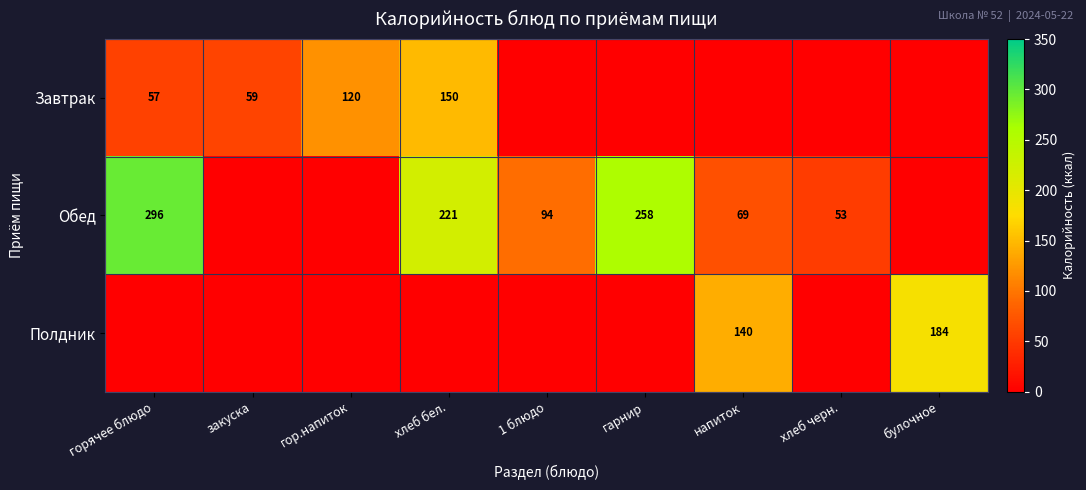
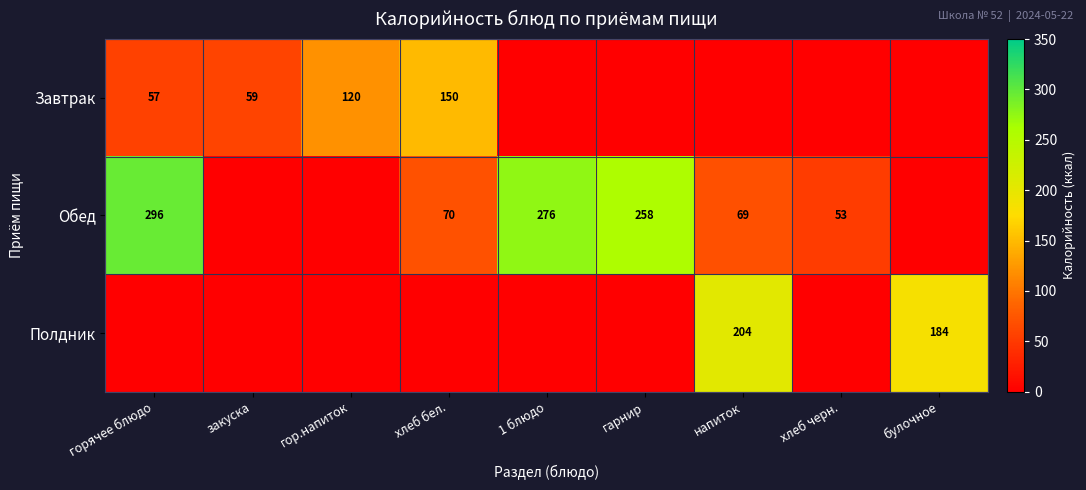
  {
    "Завтрак": {
      "горячее блюдо": 57,
      "закуска": 59,
      "гор.напиток": 120,
      "хлеб бел.": 150
    },
    "Обед": {
      "горячее блюдо": 296,
-     "хлеб бел.": 221,
-     "1 блюдо": 94,
+     "хлеб бел.": 70,
+     "1 блюдо": 276,
      "гарнир": 258,
      "напиток": 69,
      "хлеб черн.": 53
    },
    "Полдник": {
-     "напиток": 140,
+     "напиток": 204,
      "булочное": 184
    }
  }
